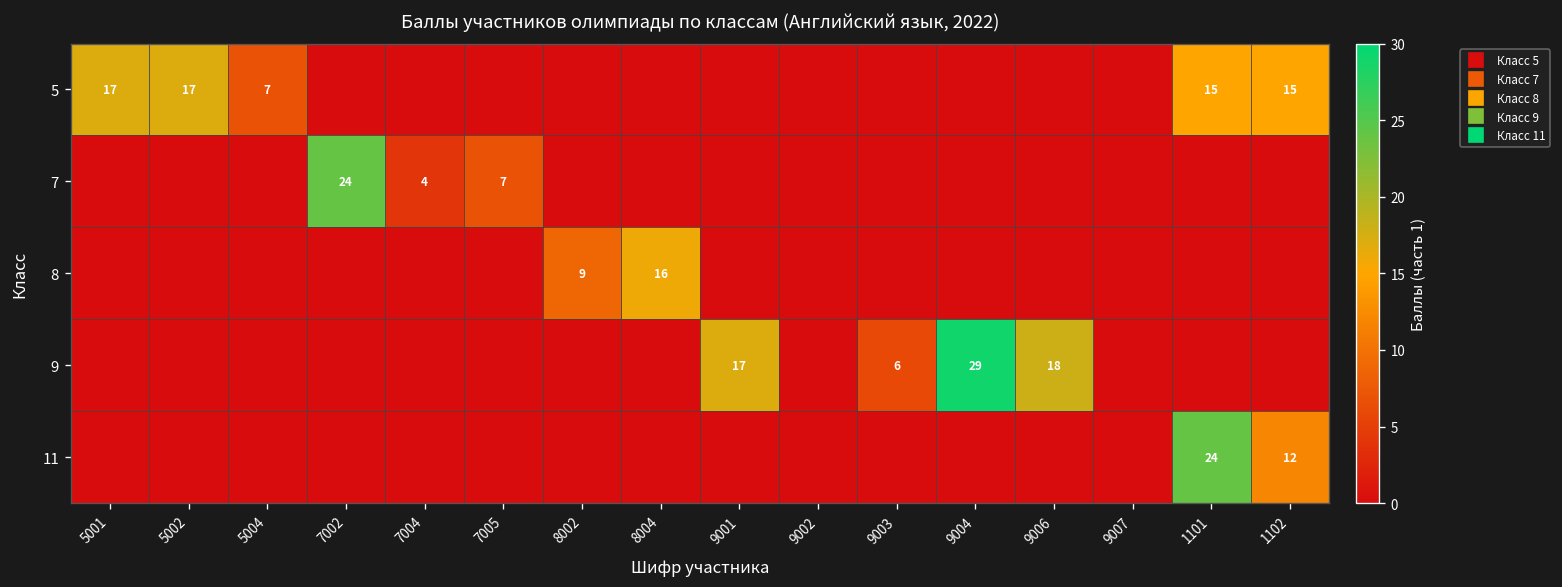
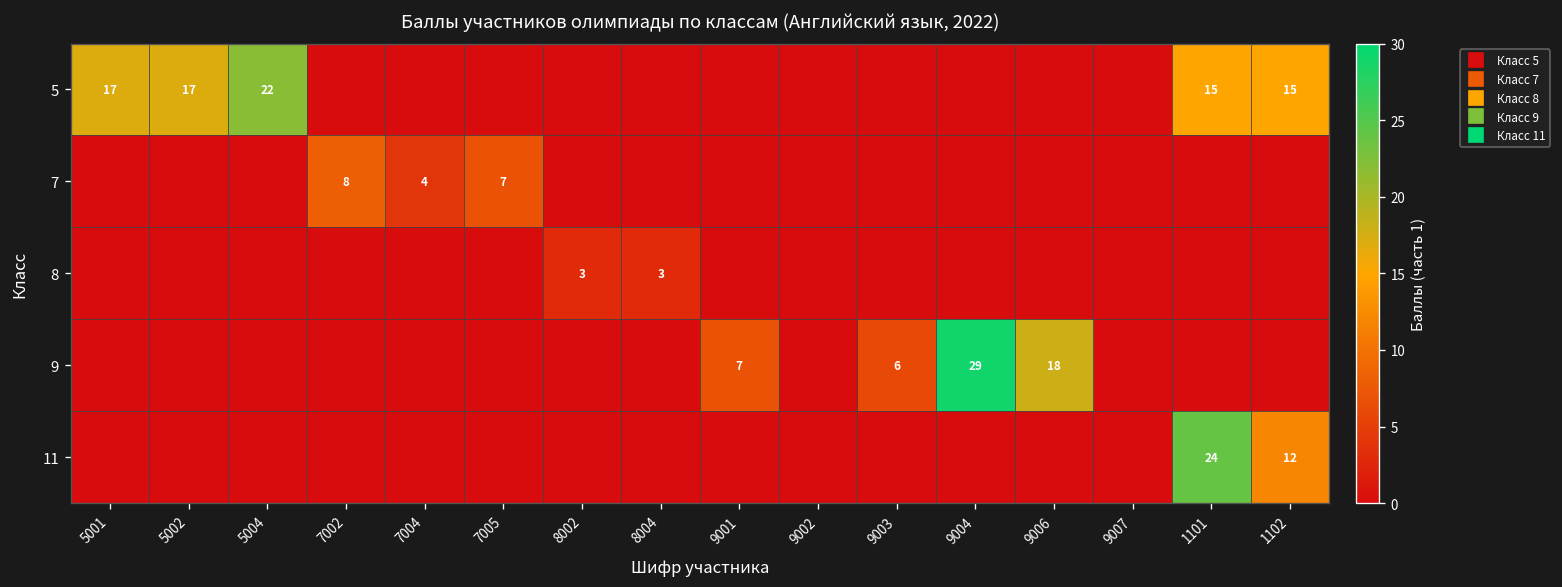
  {
    "5": {
      "5001": 17,
      "5002": 17,
-     "5004": 7,
+     "5004": 22,
      "1101": 15,
      "1102": 15
    },
    "7": {
-     "7002": 24,
+     "7002": 8,
      "7004": 4,
      "7005": 7
    },
    "8": {
-     "8002": 9,
-     "8004": 16
+     "8002": 3,
+     "8004": 3
    },
    "9": {
-     "9001": 17,
+     "9001": 7,
      "9003": 6,
      "9004": 29,
      "9006": 18
    },
    "11": {
      "1101": 24,
      "1102": 12
    }
  }
